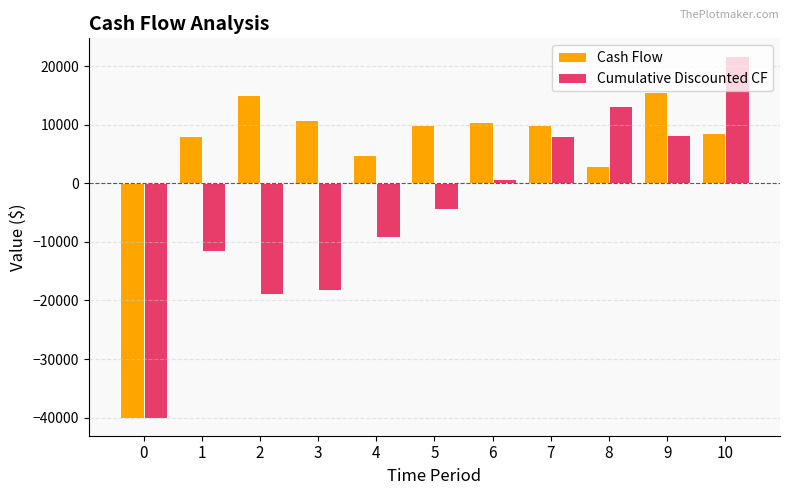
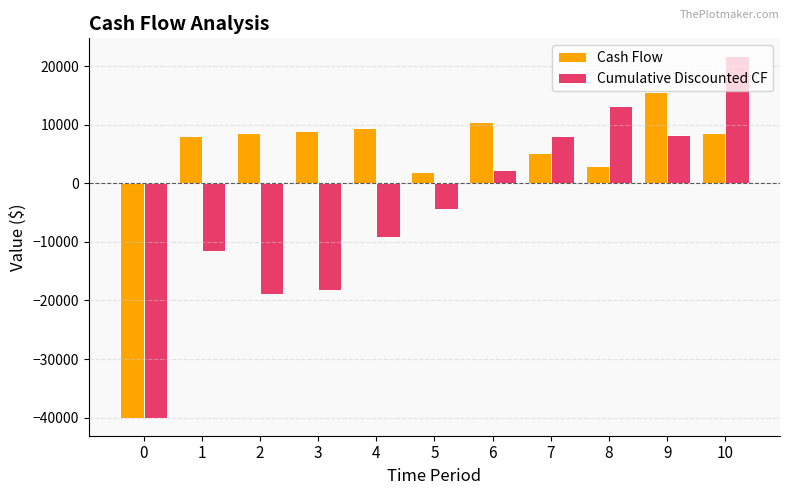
  {
    "Cash Flow": {
      "0": -40000,
      "1": 8000,
-     "2": 15000,
-     "3": 11000,
-     "4": 5000,
-     "5": 10000,
+     "2": 9000,
+     "3": 9000,
+     "4": 10000,
+     "5": 2000,
      "6": 11000,
-     "7": 10000,
+     "7": 5000,
      "8": 3000,
      "9": 16000,
      "10": 9000
    },
    "Cumulative Discounted CF": {
      "0": -40000,
      "1": -11000,
      "2": -19000,
      "3": -18000,
      "4": -9000,
      "5": -4000,
-     "6": 1000,
+     "6": 2000,
      "7": 8000,
      "8": 13000,
      "9": 8000
    }
  }
